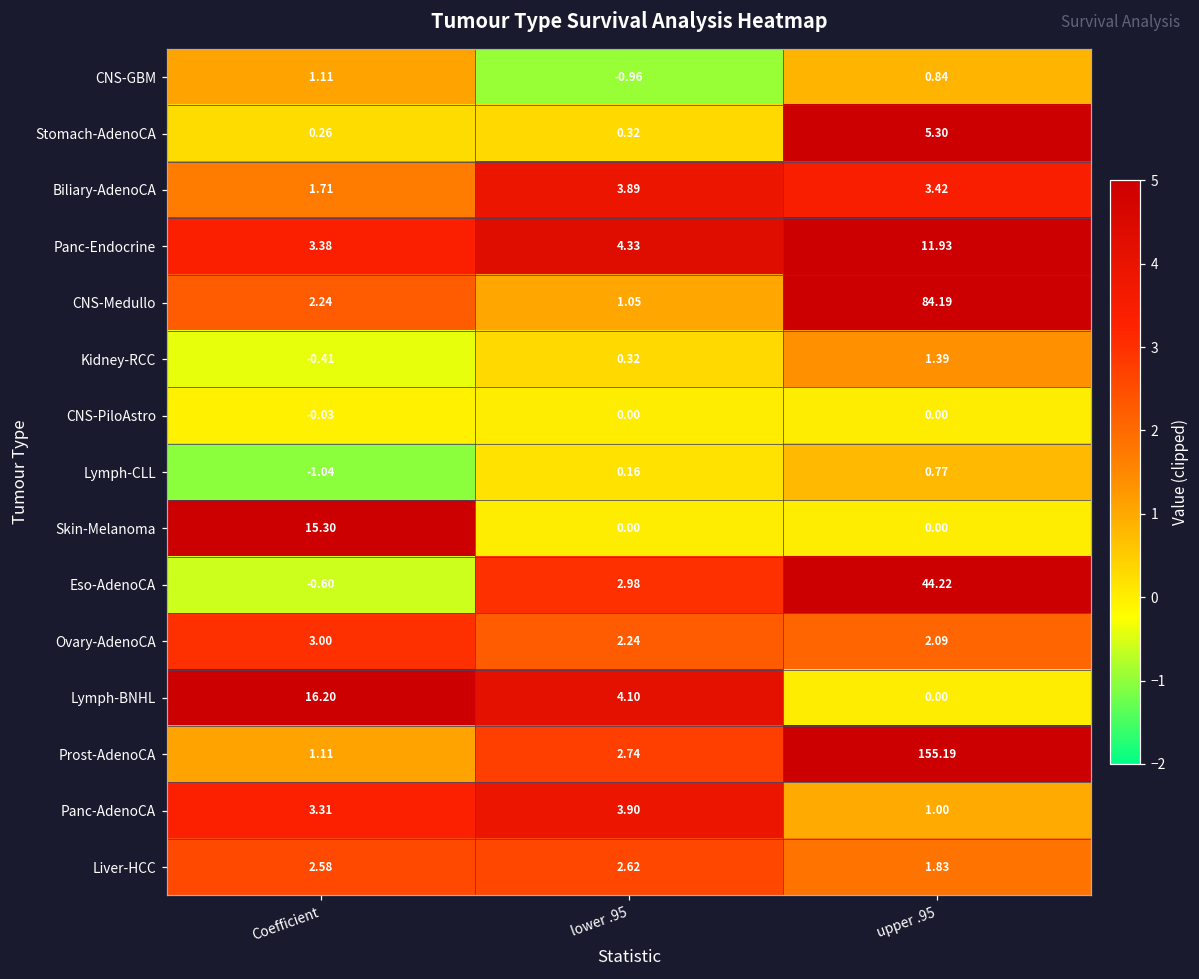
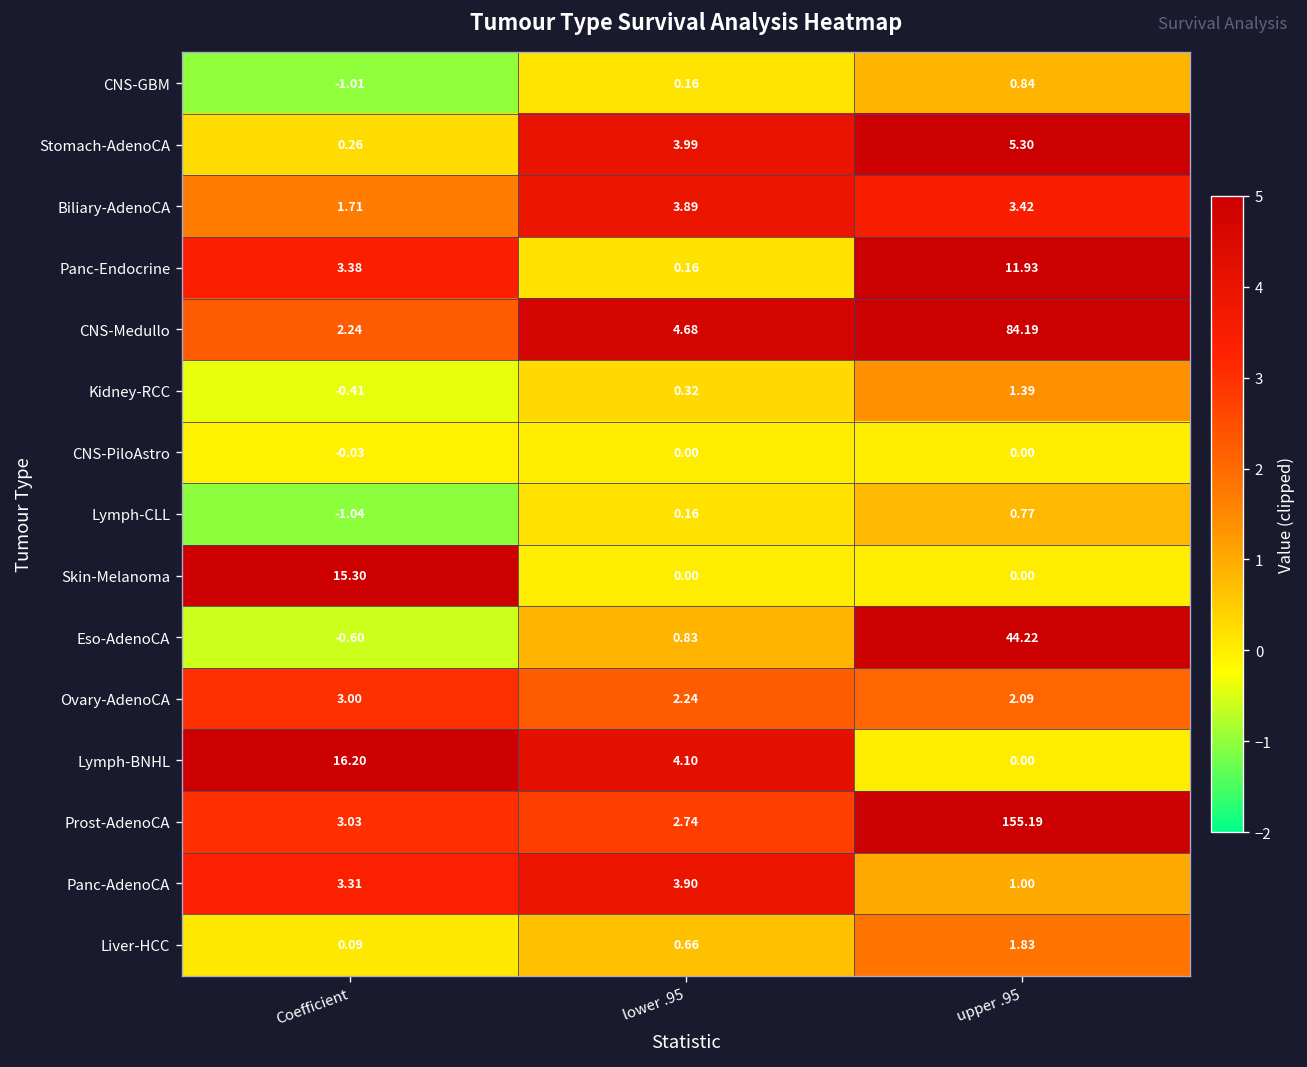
  {
    "CNS-GBM": {
-     "Coefficient": 1.11,
-     "lower .95": -0.96,
+     "Coefficient": -1.01,
+     "lower .95": 0.16,
      "upper .95": 0.84
    },
    "Stomach-AdenoCA": {
      "Coefficient": 0.26,
-     "lower .95": 0.32,
+     "lower .95": 3.99,
      "upper .95": 5.30
    },
    "Biliary-AdenoCA": {
      "Coefficient": 1.71,
      "lower .95": 3.89,
      "upper .95": 3.42
    },
    "Panc-Endocrine": {
      "Coefficient": 3.38,
-     "lower .95": 4.33,
+     "lower .95": 0.16,
      "upper .95": 11.93
    },
    "CNS-Medullo": {
      "Coefficient": 2.24,
-     "lower .95": 1.05,
+     "lower .95": 4.68,
      "upper .95": 84.19
    },
    "Kidney-RCC": {
      "Coefficient": -0.41,
      "lower .95": 0.32,
      "upper .95": 1.39
    },
    "CNS-PiloAstro": {
      "Coefficient": -0.03,
      "lower .95": 0.00,
      "upper .95": 0.00
    },
    "Lymph-CLL": {
      "Coefficient": -1.04,
      "lower .95": 0.16,
      "upper .95": 0.77
    },
    "Skin-Melanoma": {
      "Coefficient": 15.30,
      "lower .95": 0.00,
      "upper .95": 0.00
    },
    "Eso-AdenoCA": {
      "Coefficient": -0.60,
-     "lower .95": 2.98,
+     "lower .95": 0.83,
      "upper .95": 44.22
    },
    "Ovary-AdenoCA": {
      "Coefficient": 3.00,
      "lower .95": 2.24,
      "upper .95": 2.09
    },
    "Lymph-BNHL": {
      "Coefficient": 16.20,
      "lower .95": 4.10,
      "upper .95": 0.00
    },
    "Prost-AdenoCA": {
-     "Coefficient": 1.11,
+     "Coefficient": 3.03,
      "lower .95": 2.74,
      "upper .95": 155.19
    },
    "Panc-AdenoCA": {
      "Coefficient": 3.31,
      "lower .95": 3.90,
      "upper .95": 1.00
    },
    "Liver-HCC": {
-     "Coefficient": 2.58,
-     "lower .95": 2.62,
+     "Coefficient": 0.09,
+     "lower .95": 0.66,
      "upper .95": 1.83
    }
  }
